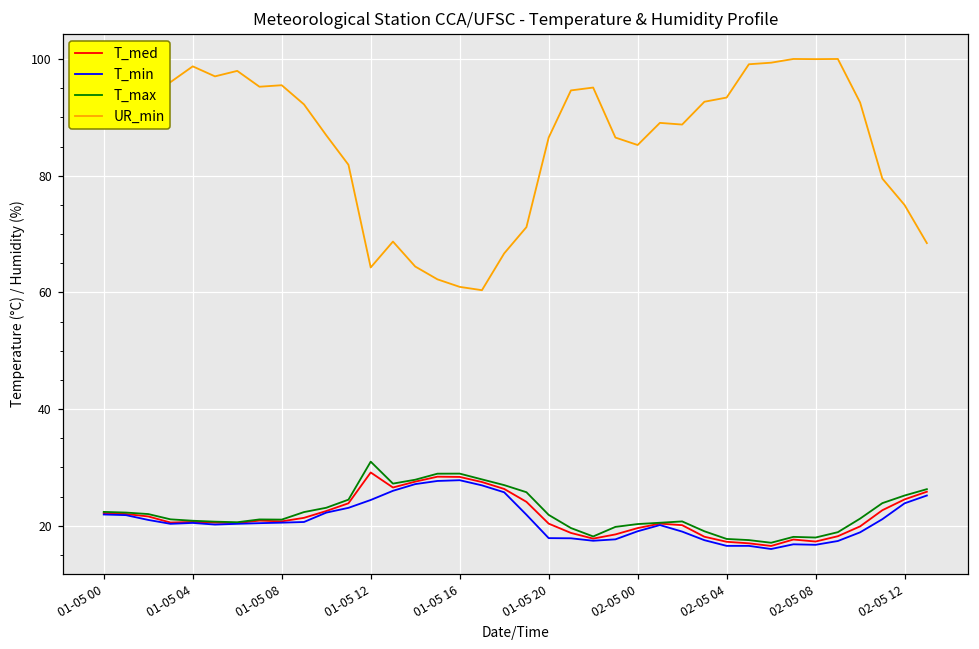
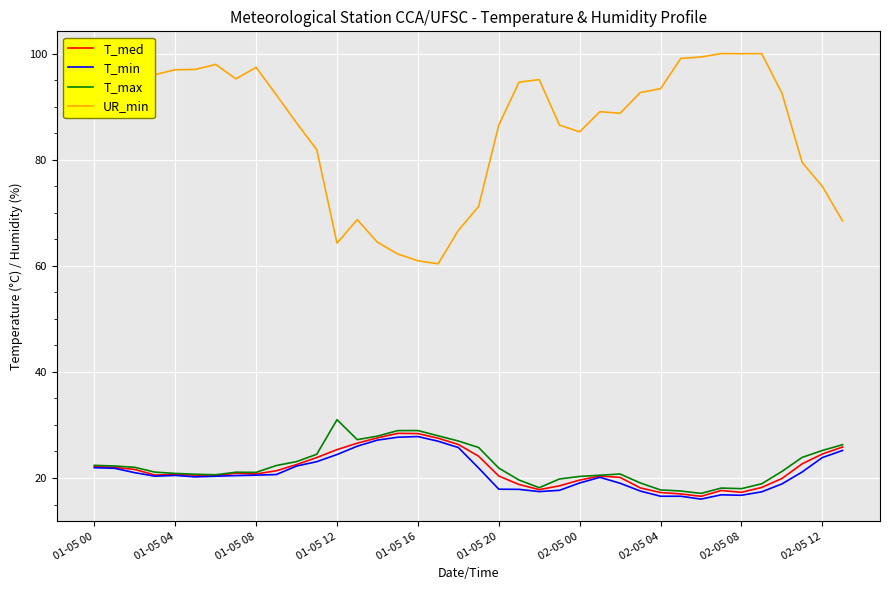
  {
    "T_med": {
-     "01-05 12": 29,
+     "01-05 12": 25,
      "01-05 16": 28,
      "01-05 20": 20,
      "02-05 00": 20,
      "02-05 04": 17,
      "02-05 08": 17,
      "02-05 12": 25
    },
    "T_min": {
      "01-05 12": 24,
      "01-05 16": 28,
      "01-05 20": 18,
      "02-05 00": 19,
      "02-05 04": 17,
      "02-05 08": 17,
      "02-05 12": 24
    },
    "T_max": {
      "01-05 12": 31,
      "01-05 16": 29,
      "01-05 20": 22,
      "02-05 00": 20,
      "02-05 04": 18,
      "02-05 08": 18,
      "02-05 12": 25
    },
    "UR_min": {
-     "01-05 04": 99,
-     "01-05 08": 96,
+     "01-05 04": 97,
+     "01-05 08": 97,
      "01-05 12": 64,
      "01-05 16": 61,
      "01-05 20": 87,
      "02-05 00": 85,
      "02-05 04": 93,
      "02-05 08": 100,
      "02-05 12": 75
    }
  }
